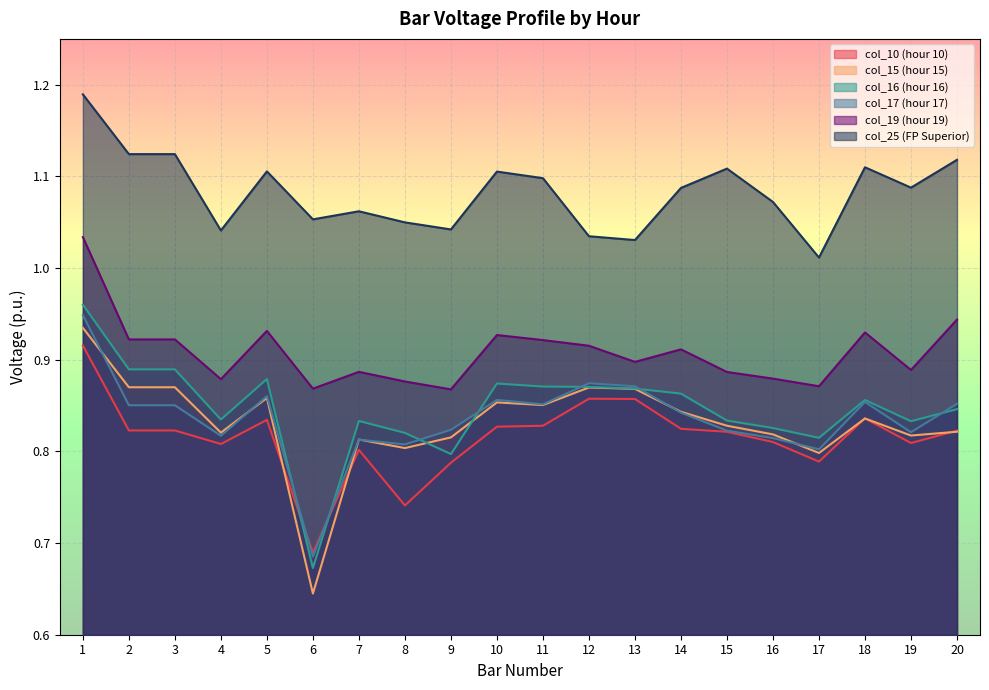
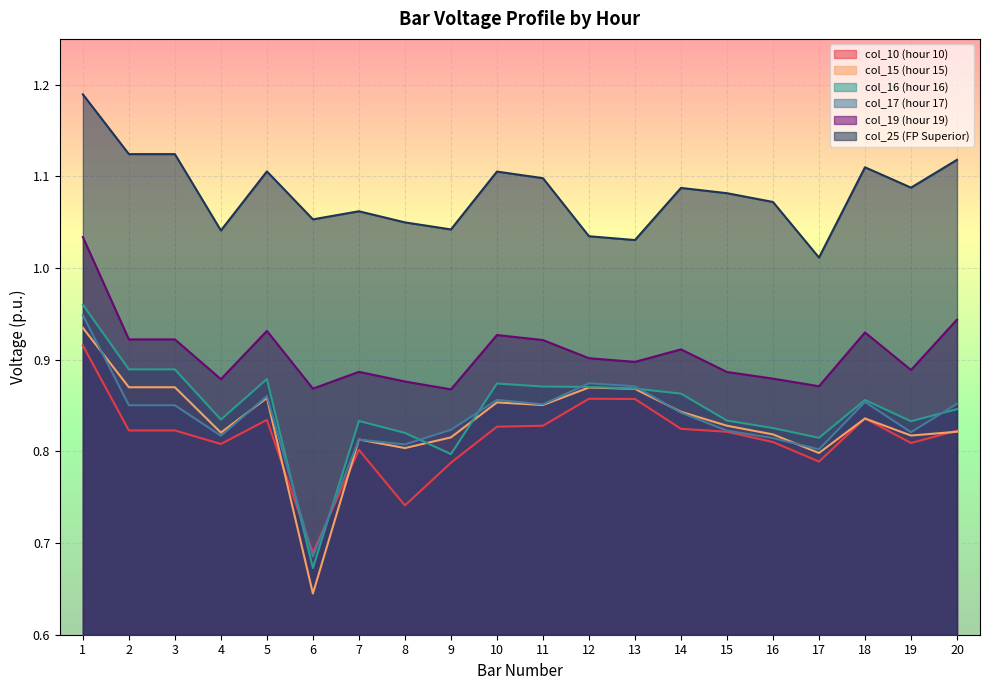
  {
    "col_10 (hour 10)": {
      "1": 0.92,
      "2": 0.82,
      "3": 0.82,
      "4": 0.81,
      "5": 0.83,
      "6": 0.69,
      "7": 0.80,
      "8": 0.74,
      "9": 0.79,
      "10": 0.83,
      "11": 0.83,
      "12": 0.86,
      "13": 0.86,
      "14": 0.82,
      "16": 0.81,
      "17": 0.79,
      "19": 0.81
    },
    "col_15 (hour 15)": {
      "1": 0.93,
      "2": 0.87,
      "3": 0.87,
      "4": 0.82,
      "6": 0.64,
      "8": 0.80,
      "9": 0.82,
      "15": 0.83,
      "16": 0.82,
      "17": 0.80,
      "19": 0.82
    },
    "col_19 (hour 19)": {
      "1": 1.03,
      "2": 0.92,
      "3": 0.92,
      "4": 0.88,
      "5": 0.93,
      "6": 0.87,
      "7": 0.89,
      "8": 0.88,
      "9": 0.87,
      "10": 0.93,
      "11": 0.92,
-     "12": 0.92,
+     "12": 0.90,
      "13": 0.90,
      "14": 0.91,
      "15": 0.89,
      "16": 0.88,
      "17": 0.87,
      "18": 0.93,
      "19": 0.89,
      "20": 0.94
    },
    "col_25 (FP Superior)": {
      "1": 1.19,
      "2": 1.12,
      "3": 1.12,
      "4": 1.04,
      "5": 1.11,
      "6": 1.05,
      "7": 1.06,
      "8": 1.05,
      "9": 1.04,
      "10": 1.11,
      "11": 1.10,
      "12": 1.03,
      "13": 1.03,
      "14": 1.09,
-     "15": 1.11,
+     "15": 1.08,
      "16": 1.07,
      "17": 1.01,
      "18": 1.11,
      "19": 1.09,
      "20": 1.12
    }
  }
